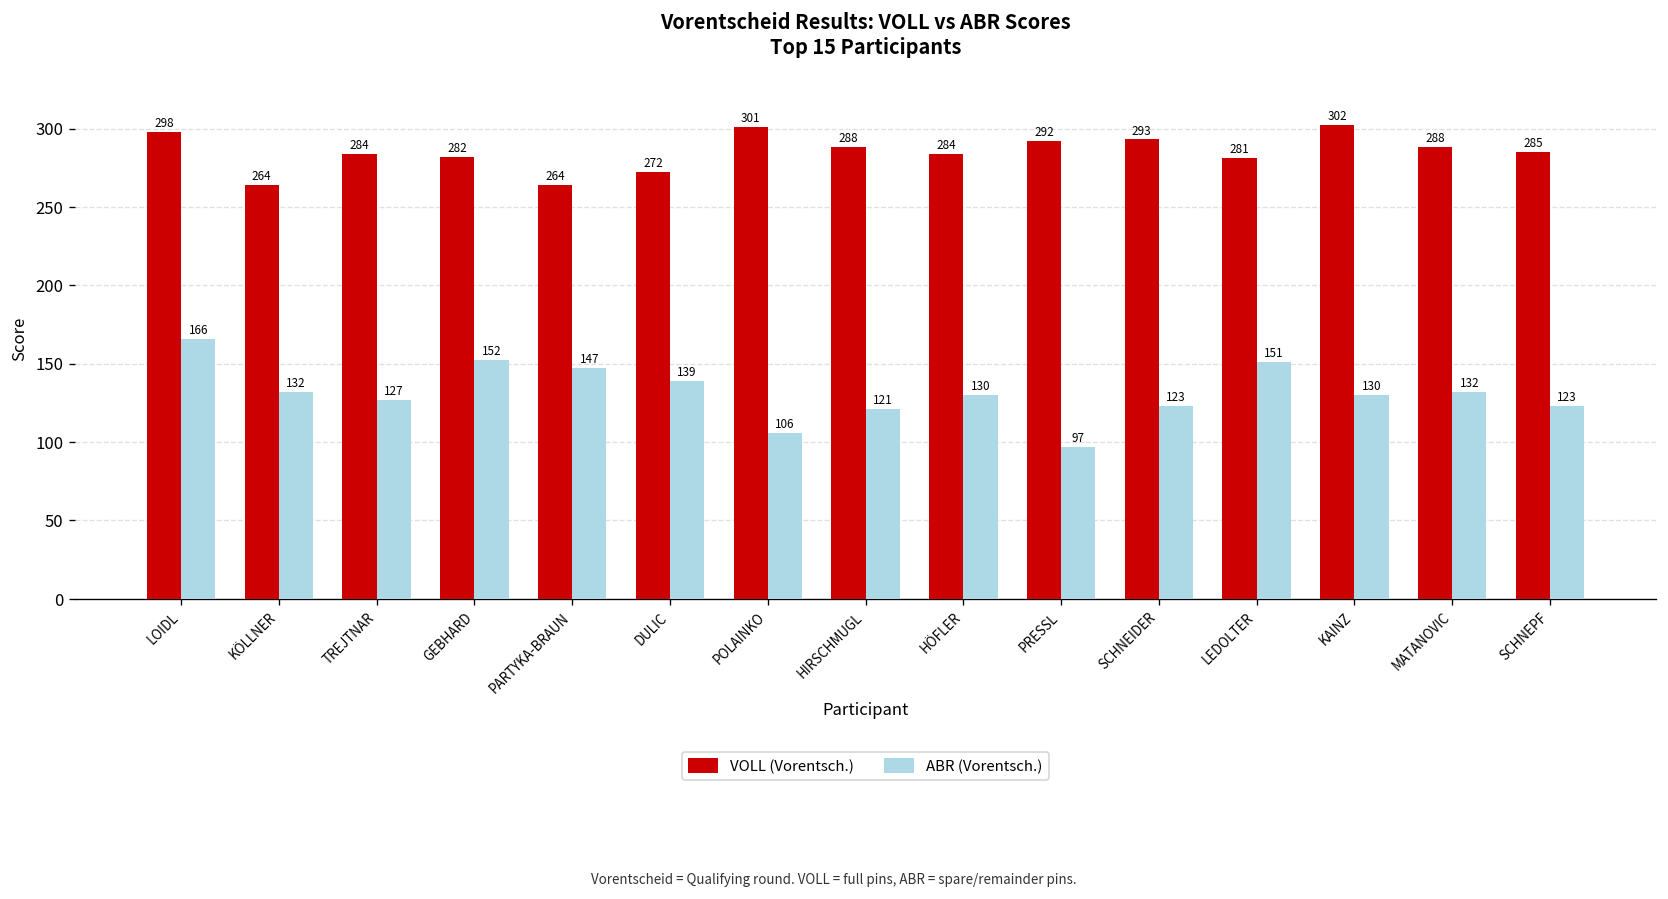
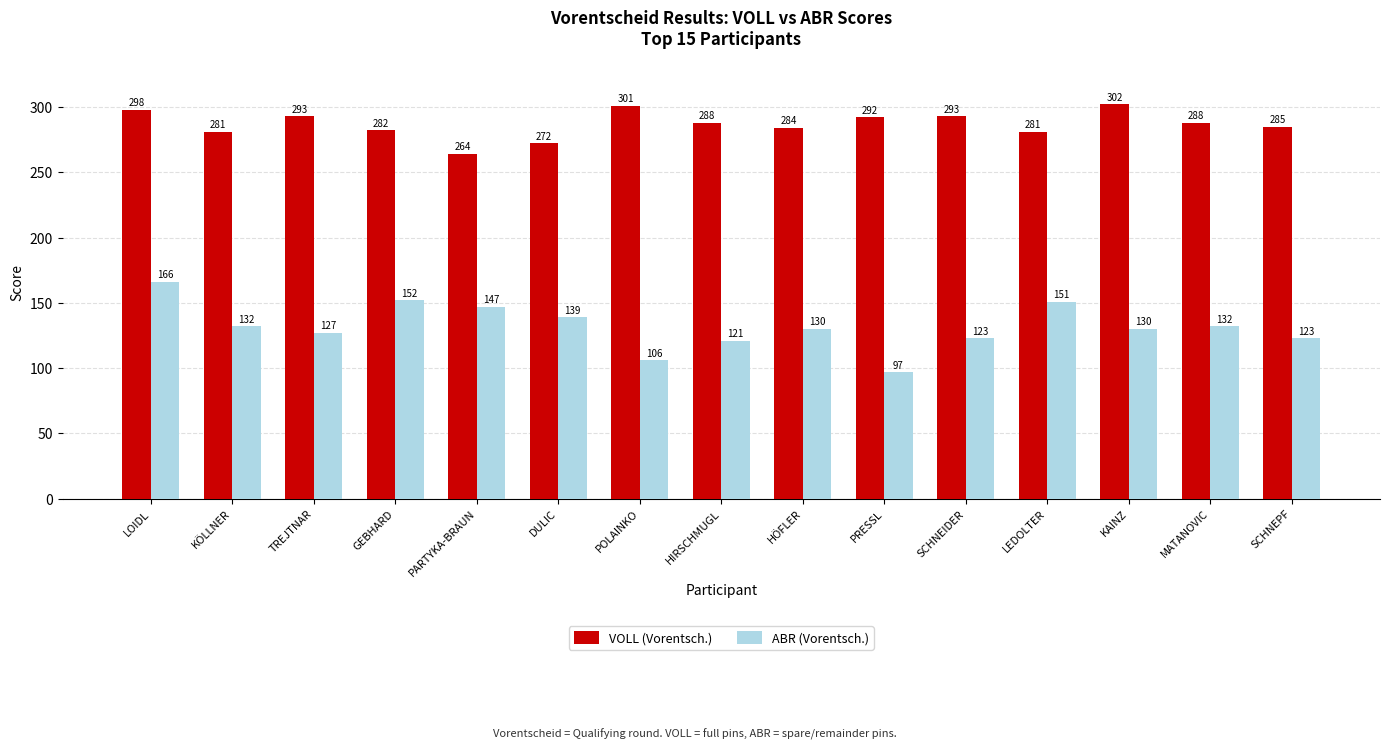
  {
    "VOLL (Vorentsch.)": {
      "LOIDL": 298,
-     "KÖLLNER": 264,
-     "TREJTNAR": 284,
+     "KÖLLNER": 281,
+     "TREJTNAR": 293,
      "GEBHARD": 282,
      "PARTYKA-BRAUN": 264,
      "DULIC": 272,
      "POLAINKO": 301,
      "HIRSCHMUGL": 288,
      "HÖFLER": 284,
      "PRESSL": 292,
      "SCHNEIDER": 293,
      "LEDOLTER": 281,
      "KAINZ": 302,
      "MATANOVIC": 288,
      "SCHNEPF": 285
    },
    "ABR (Vorentsch.)": {
      "LOIDL": 166,
      "KÖLLNER": 132,
      "TREJTNAR": 127,
      "GEBHARD": 152,
      "PARTYKA-BRAUN": 147,
      "DULIC": 139,
      "POLAINKO": 106,
      "HIRSCHMUGL": 121,
      "HÖFLER": 130,
      "PRESSL": 97,
      "SCHNEIDER": 123,
      "LEDOLTER": 151,
      "KAINZ": 130,
      "MATANOVIC": 132,
      "SCHNEPF": 123
    }
  }
